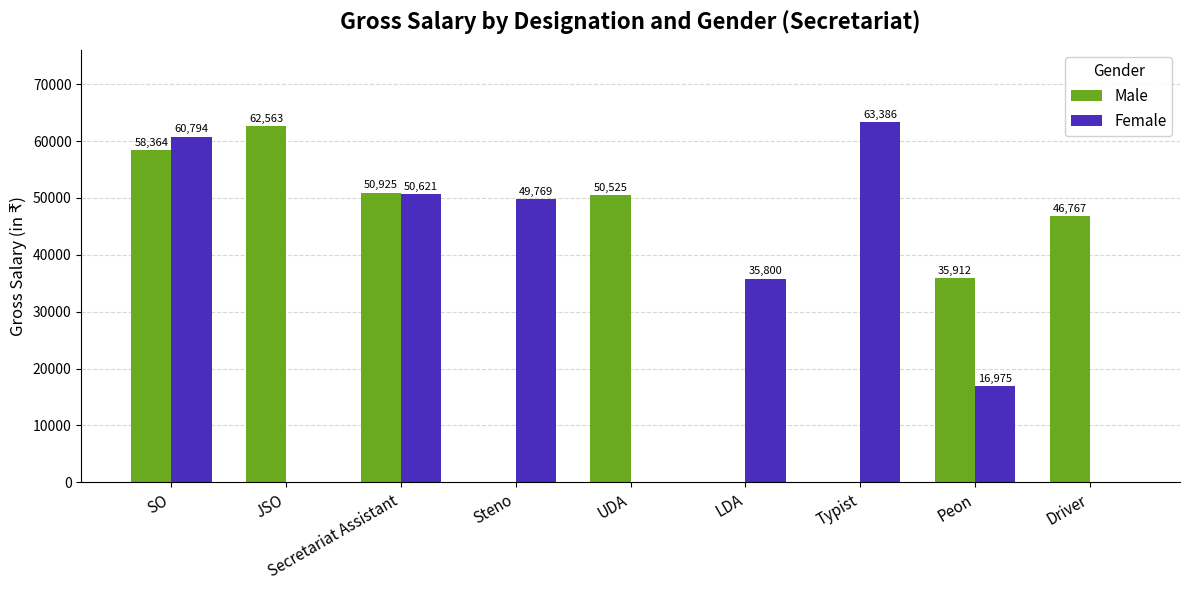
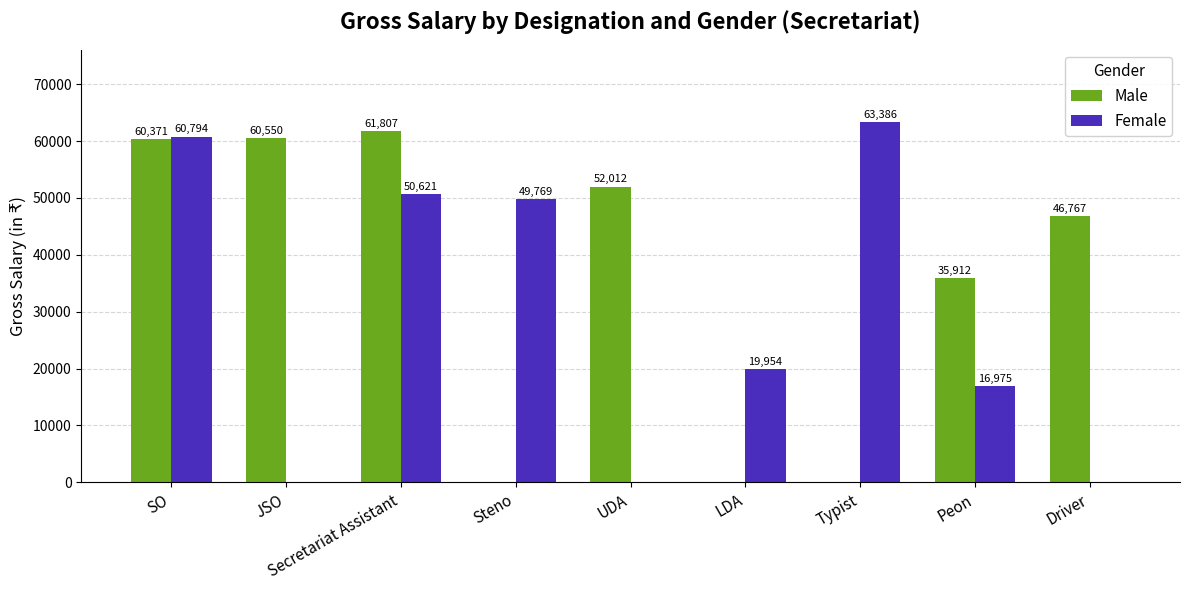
  {
    "Male": {
-     "SO": "58,364",
-     "JSO": "62,563",
-     "Secretariat Assistant": "50,925",
-     "UDA": "50,525",
+     "SO": "60,371",
+     "JSO": "60,550",
+     "Secretariat Assistant": "61,807",
+     "UDA": "52,012",
      "Peon": "35,912",
      "Driver": "46,767"
    },
    "Female": {
      "SO": "60,794",
      "Secretariat Assistant": "50,621",
      "Steno": "49,769",
-     "LDA": "35,800",
+     "LDA": "19,954",
      "Typist": "63,386",
      "Peon": "16,975"
    }
  }
